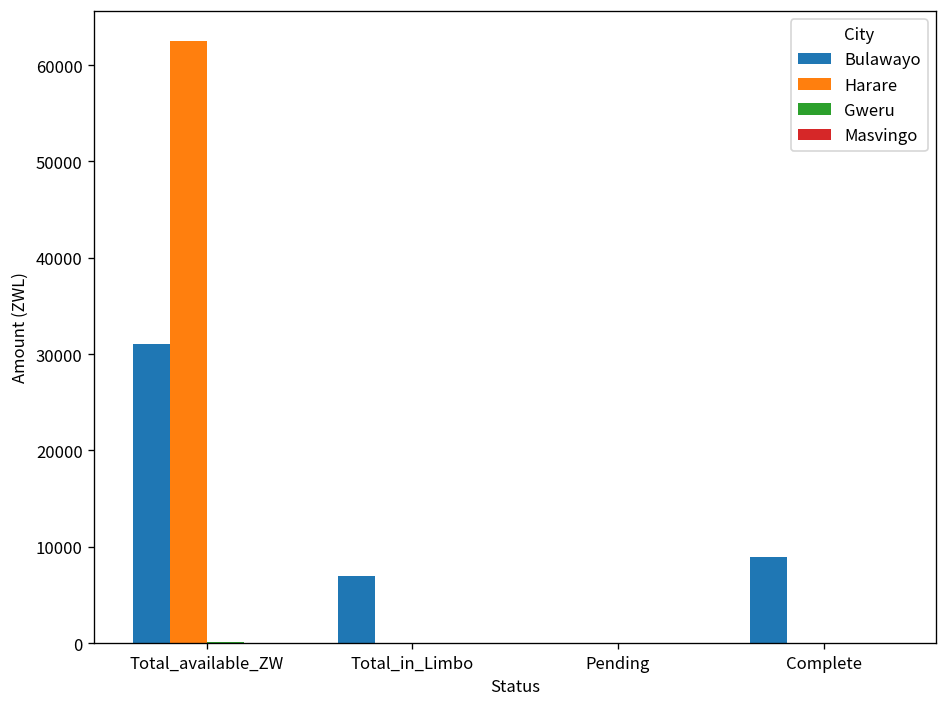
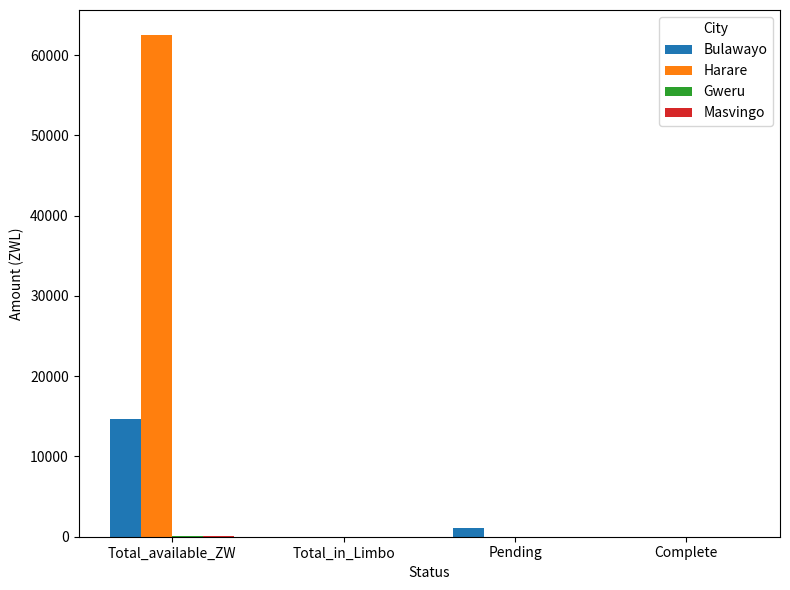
  {
    "Bulawayo": {
-     "Total_available_ZW": 31000,
-     "Total_in_Limbo": 7000,
-     "Pending": 0,
-     "Complete": 9000
+     "Total_available_ZW": 15000,
+     "Total_in_Limbo": 0,
+     "Pending": 1000,
+     "Complete": 0
    },
    "Harare": {
      "Total_available_ZW": 62000,
      "Total_in_Limbo": 0,
      "Pending": 0,
      "Complete": 0
    },
    "Gweru": {
      "Total_in_Limbo": 0,
      "Pending": 0,
      "Complete": 0
    },
    "Masvingo": {
      "Total_in_Limbo": 0,
      "Pending": 0,
      "Complete": 0
    }
  }
